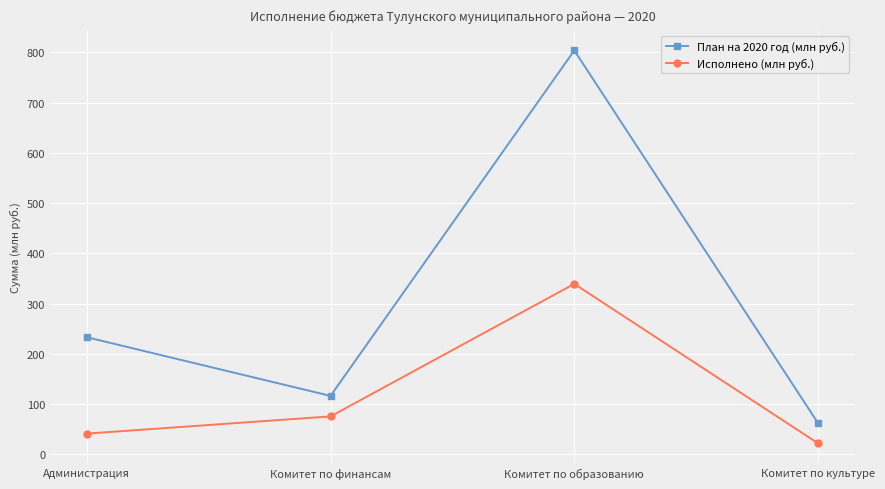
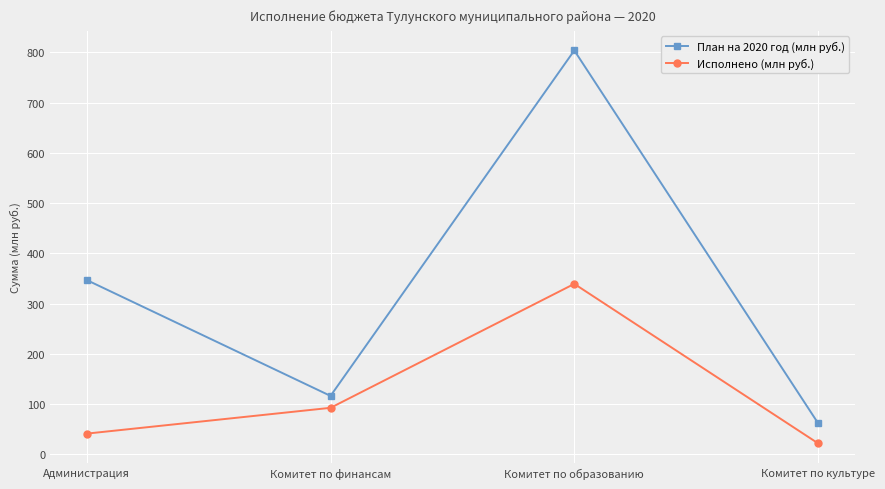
  {
    "План на 2020 год (млн руб.)": {
-     "Администрация": 230,
+     "Администрация": 350,
      "Комитет по финансам": 120,
      "Комитет по образованию": 800,
      "Комитет по культуре": 60
    },
    "Исполнено (млн руб.)": {
      "Администрация": 40,
-     "Комитет по финансам": 80,
+     "Комитет по финансам": 90,
      "Комитет по образованию": 340,
      "Комитет по культуре": 20
    }
  }
